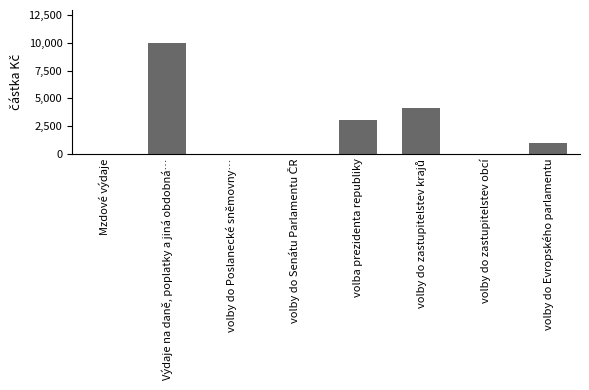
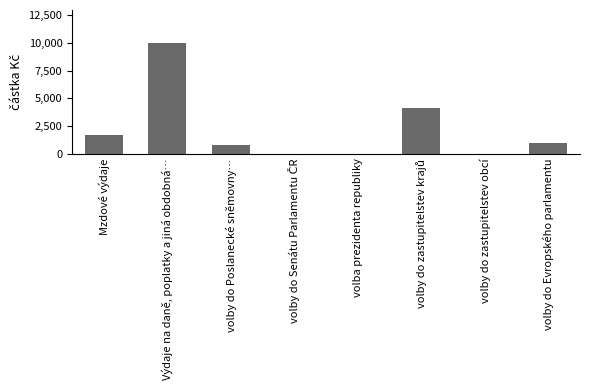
  {
-   "Mzdové výdaje": "0",
+   "Mzdové výdaje": "1,700",
    "Výdaje na daně, poplatky a jiná obdobná…": "10,000",
-   "volby do Poslanecké sněmovny…": "0",
+   "volby do Poslanecké sněmovny…": "800",
    "volby do Senátu Parlamentu ČR": "0",
-   "volba prezidenta republiky": "3,000",
+   "volba prezidenta republiky": "0",
    "volby do zastupitelstev krajů": "4,100",
    "volby do zastupitelstev obcí": "0",
    "volby do Evropského parlamentu": "1,000"
  }
